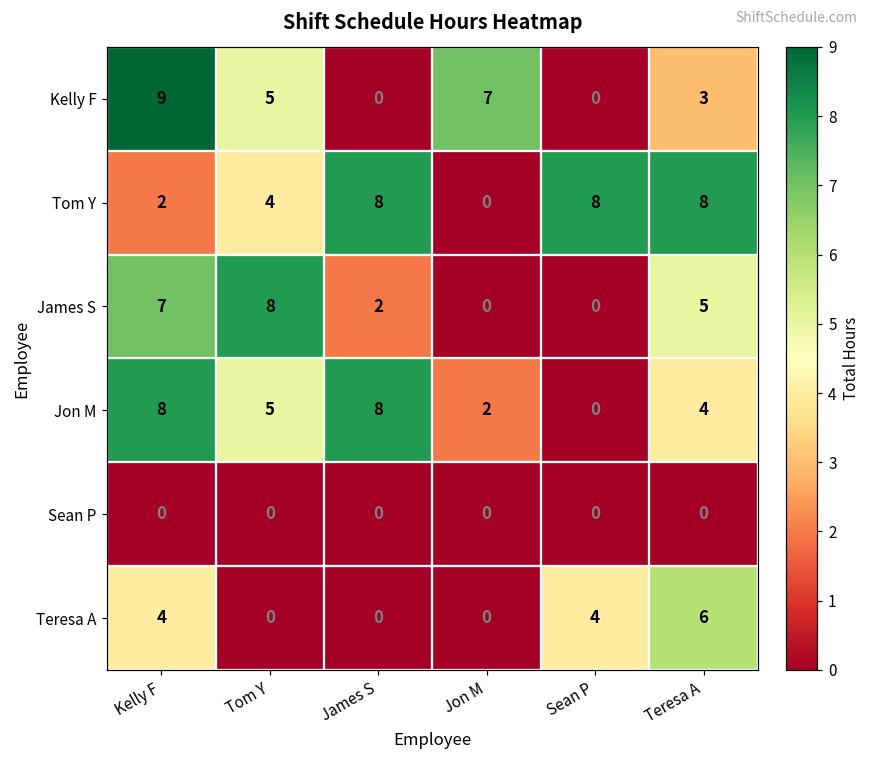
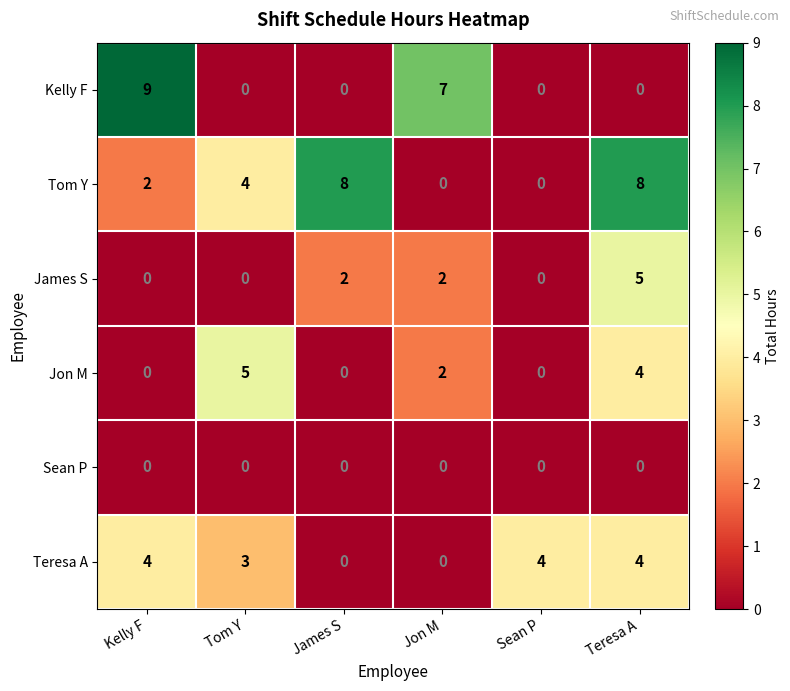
  {
    "Kelly F": {
      "Kelly F": 9,
-     "Tom Y": 5,
+     "Tom Y": 0,
      "James S": 0,
      "Jon M": 7,
      "Sean P": 0,
-     "Teresa A": 3
+     "Teresa A": 0
    },
    "Tom Y": {
      "Kelly F": 2,
      "Tom Y": 4,
      "James S": 8,
      "Jon M": 0,
-     "Sean P": 8,
+     "Sean P": 0,
      "Teresa A": 8
    },
    "James S": {
-     "Kelly F": 7,
-     "Tom Y": 8,
+     "Kelly F": 0,
+     "Tom Y": 0,
      "James S": 2,
-     "Jon M": 0,
+     "Jon M": 2,
      "Sean P": 0,
      "Teresa A": 5
    },
    "Jon M": {
-     "Kelly F": 8,
+     "Kelly F": 0,
      "Tom Y": 5,
-     "James S": 8,
+     "James S": 0,
      "Jon M": 2,
      "Sean P": 0,
      "Teresa A": 4
    },
    "Sean P": {
      "Kelly F": 0,
      "Tom Y": 0,
      "James S": 0,
      "Jon M": 0,
      "Sean P": 0,
      "Teresa A": 0
    },
    "Teresa A": {
      "Kelly F": 4,
-     "Tom Y": 0,
+     "Tom Y": 3,
      "James S": 0,
      "Jon M": 0,
      "Sean P": 4,
-     "Teresa A": 6
+     "Teresa A": 4
    }
  }
